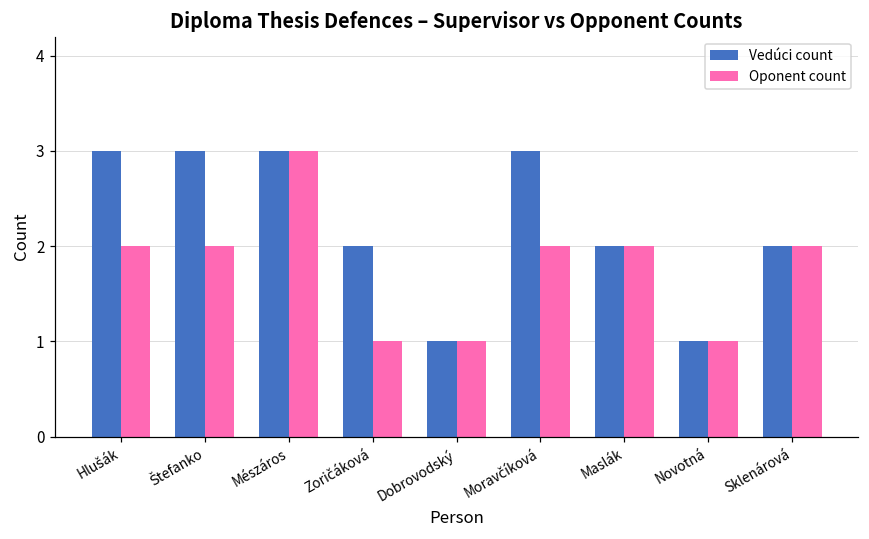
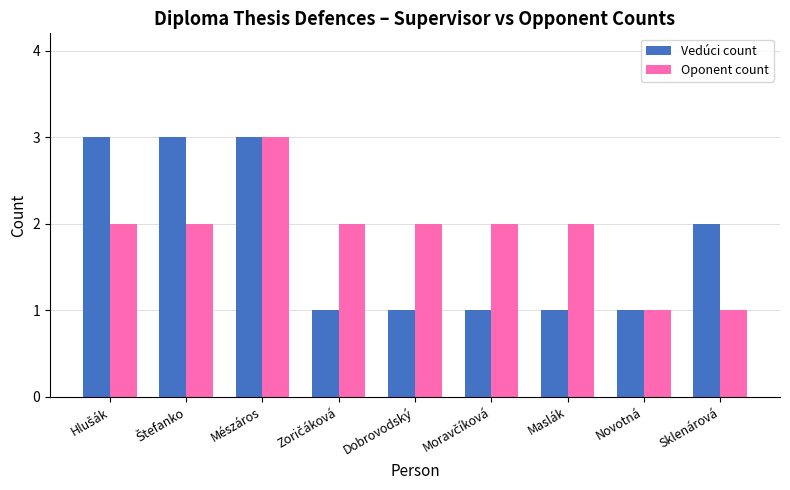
  {
    "Vedúci count": {
      "Hlušák": 3,
      "Štefanko": 3,
      "Mészáros": 3,
-     "Zoričáková": 2,
+     "Zoričáková": 1,
      "Dobrovodský": 1,
-     "Moravčíková": 3,
-     "Maslák": 2,
+     "Moravčíková": 1,
+     "Maslák": 1,
      "Novotná": 1,
      "Sklenárová": 2
    },
    "Oponent count": {
      "Hlušák": 2,
      "Štefanko": 2,
      "Mészáros": 3,
-     "Zoričáková": 1,
-     "Dobrovodský": 1,
+     "Zoričáková": 2,
+     "Dobrovodský": 2,
      "Moravčíková": 2,
      "Maslák": 2,
      "Novotná": 1,
-     "Sklenárová": 2
+     "Sklenárová": 1
    }
  }
